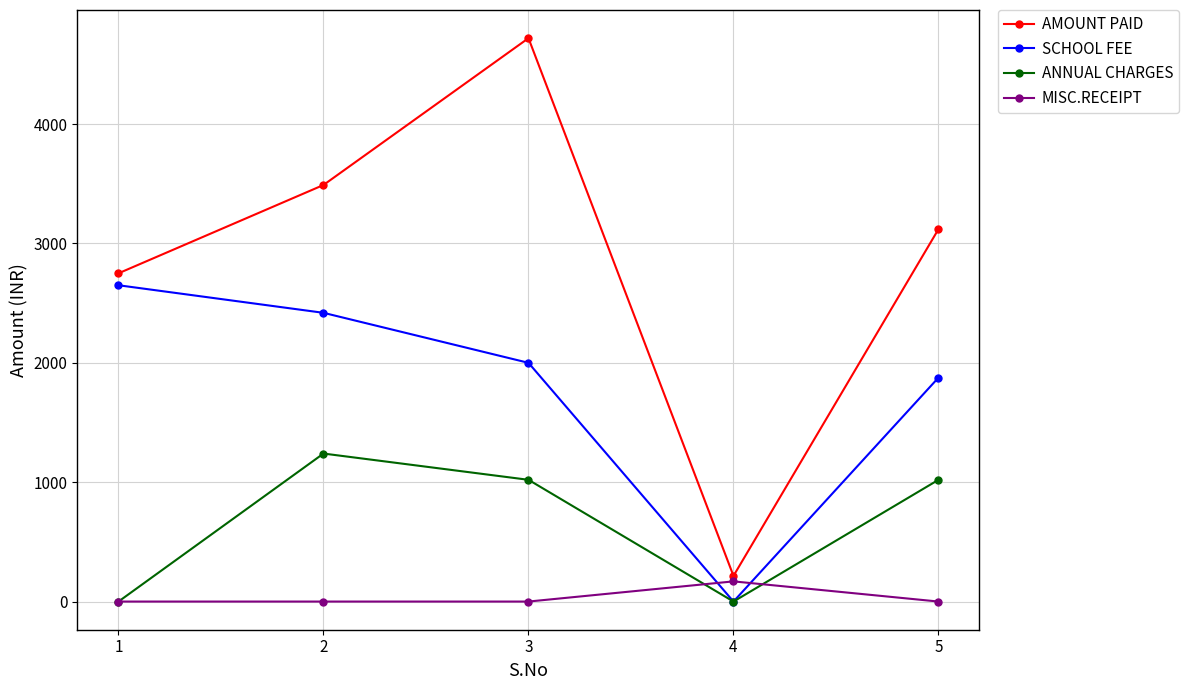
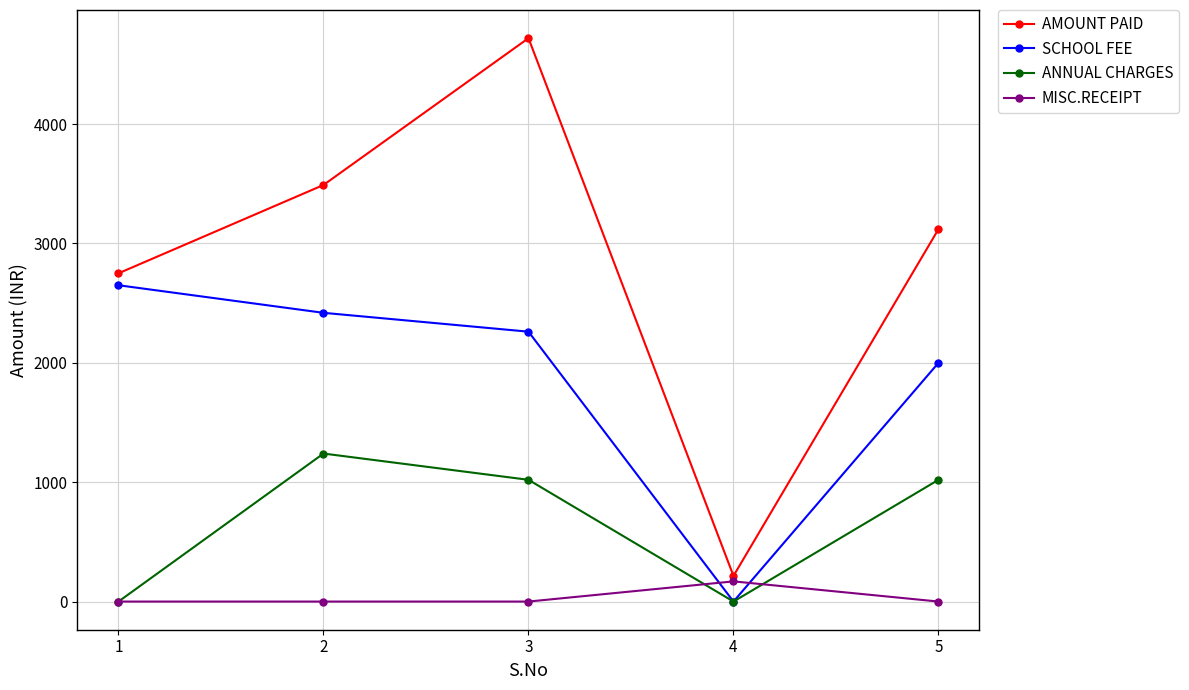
  {
    "AMOUNT PAID": {
      "1": 2750,
      "2": 3490,
      "3": 4720,
      "4": 220,
      "5": 3120
    },
    "SCHOOL FEE": {
      "1": 2650,
      "2": 2420,
-     "3": 2000,
-     "5": 1880
+     "3": 2260,
+     "5": 2000
    },
    "ANNUAL CHARGES": {
      "2": 1240,
      "3": 1020,
      "5": 1020
    },
    "MISC.RECEIPT": {
      "2": 0,
      "3": 0,
      "4": 170,
      "5": 0
    }
  }
